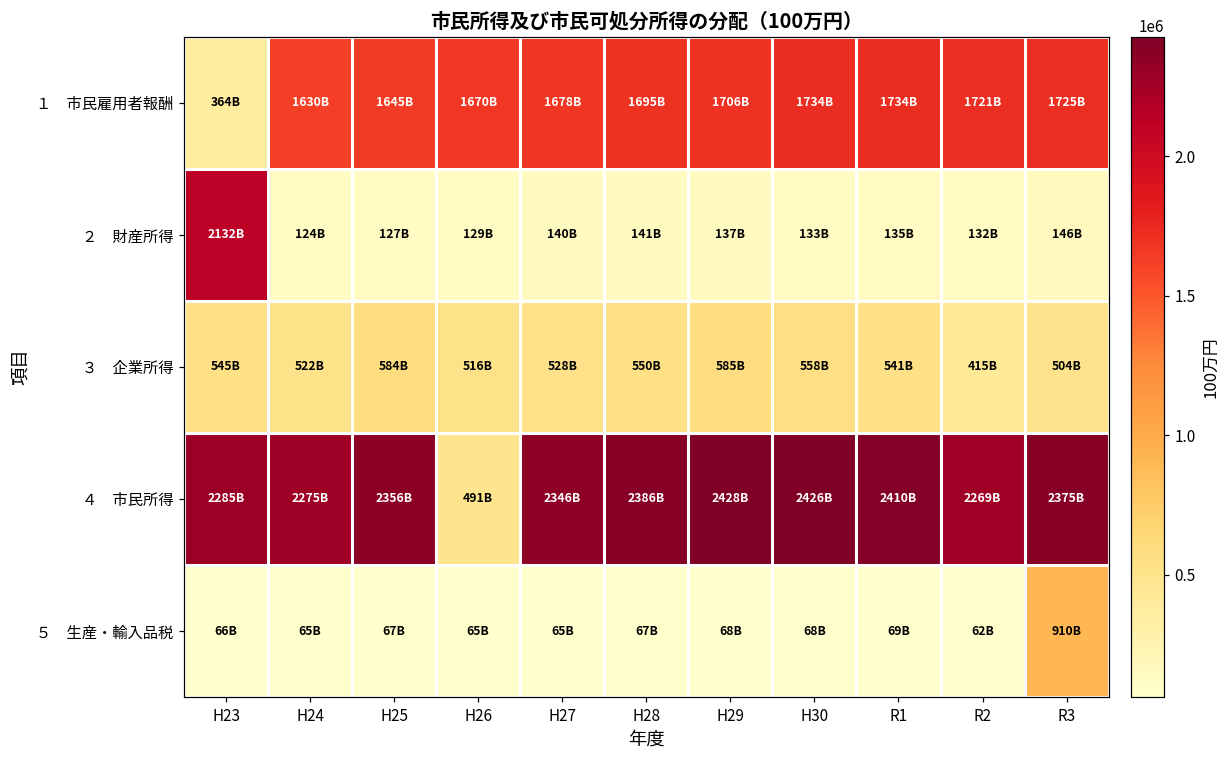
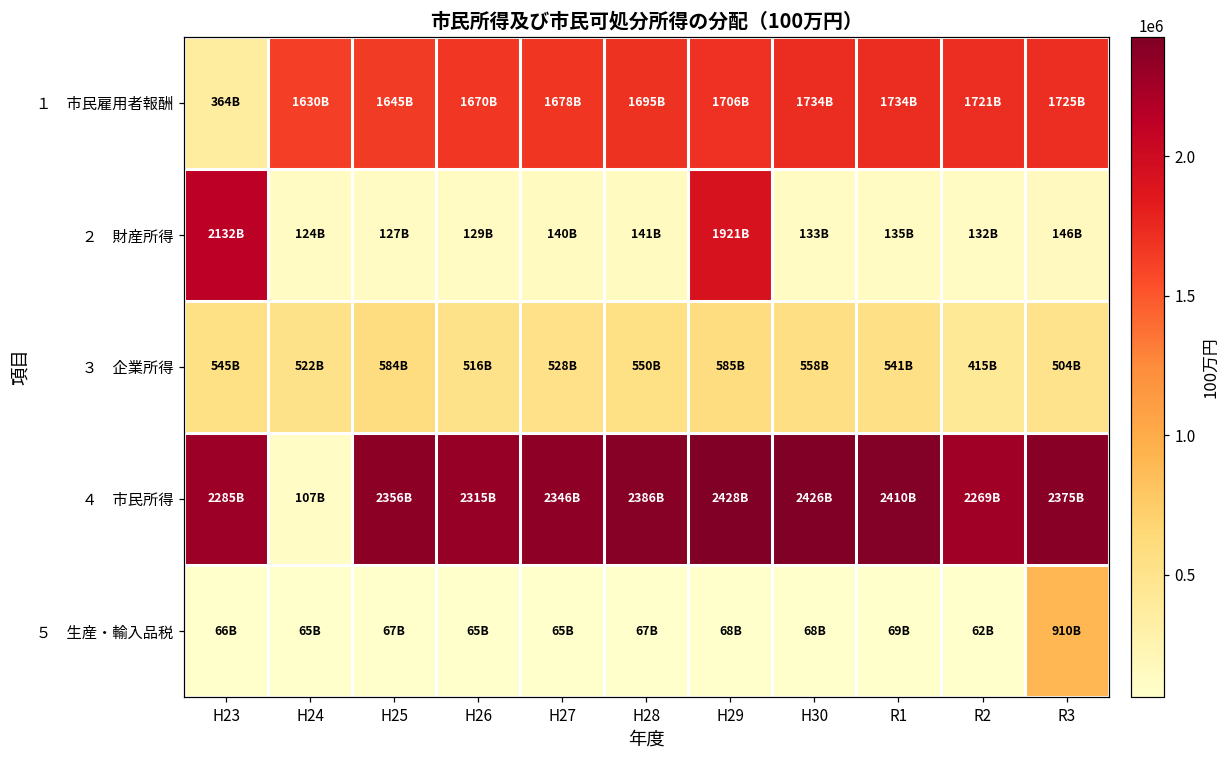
  {
    "１ 市民雇用者報酬": {
      "H23": "364B",
      "H24": "1630B",
      "H25": "1645B",
      "H26": "1670B",
      "H27": "1678B",
      "H28": "1695B",
      "H29": "1706B",
      "H30": "1734B",
      "R1": "1734B",
      "R2": "1721B",
      "R3": "1725B"
    },
    "２ 財産所得": {
      "H23": "2132B",
      "H24": "124B",
      "H25": "127B",
      "H26": "129B",
      "H27": "140B",
      "H28": "141B",
-     "H29": "137B",
+     "H29": "1921B",
      "H30": "133B",
      "R1": "135B",
      "R2": "132B",
      "R3": "146B"
    },
    "３ 企業所得": {
      "H23": "545B",
      "H24": "522B",
      "H25": "584B",
      "H26": "516B",
      "H27": "528B",
      "H28": "550B",
      "H29": "585B",
      "H30": "558B",
      "R1": "541B",
      "R2": "415B",
      "R3": "504B"
    },
    "４ 市民所得": {
      "H23": "2285B",
-     "H24": "2275B",
+     "H24": "107B",
      "H25": "2356B",
-     "H26": "491B",
+     "H26": "2315B",
      "H27": "2346B",
      "H28": "2386B",
      "H29": "2428B",
      "H30": "2426B",
      "R1": "2410B",
      "R2": "2269B",
      "R3": "2375B"
    },
    "５ 生産・輸入品税": {
      "H23": "66B",
      "H24": "65B",
      "H25": "67B",
      "H26": "65B",
      "H27": "65B",
      "H28": "67B",
      "H29": "68B",
      "H30": "68B",
      "R1": "69B",
      "R2": "62B",
      "R3": "910B"
    }
  }
